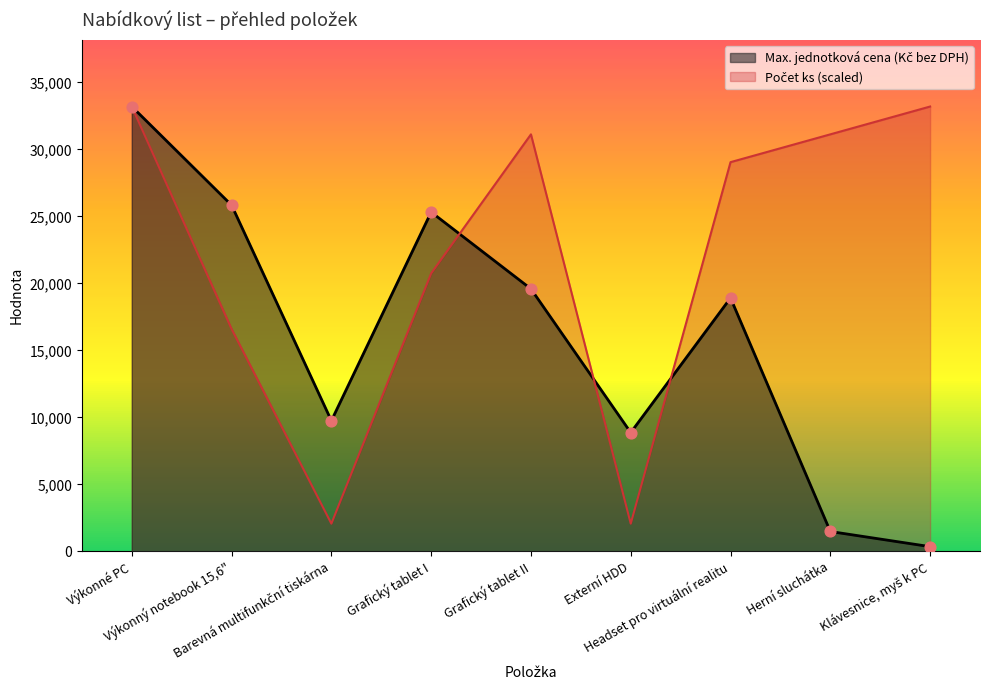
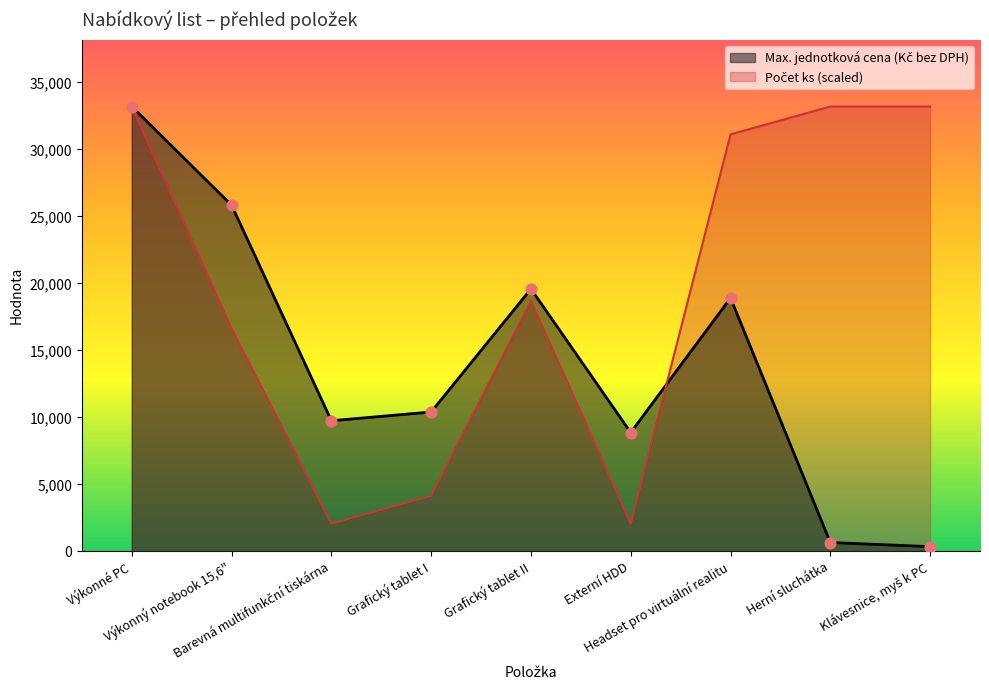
  {
    "Max. jednotková cena (Kč bez DPH)": {
      "Výkonný notebook 15,6\"": "25,800",
      "Barevná multifunkční tiskárna": "9,800",
-     "Grafický tablet I": "25,300",
+     "Grafický tablet I": "10,400",
      "Grafický tablet II": "19,600",
      "Externí HDD": "8,900",
      "Headset pro virtuální realitu": "18,900",
-     "Herní sluchátka": "1,500",
+     "Herní sluchátka": "700",
      "Klávesnice, myš k PC": "400"
    },
    "Počet ks (scaled)": {
      "Výkonný notebook 15,6\"": "16,600",
      "Barevná multifunkční tiskárna": "2,100",
-     "Grafický tablet I": "20,700",
-     "Grafický tablet II": "31,100",
+     "Grafický tablet I": "4,100",
+     "Grafický tablet II": "18,700",
      "Externí HDD": "2,100",
-     "Headset pro virtuální realitu": "29,000",
-     "Herní sluchátka": "31,100",
+     "Headset pro virtuální realitu": "31,100",
+     "Herní sluchátka": "33,200",
      "Klávesnice, myš k PC": "33,200"
    }
  }
